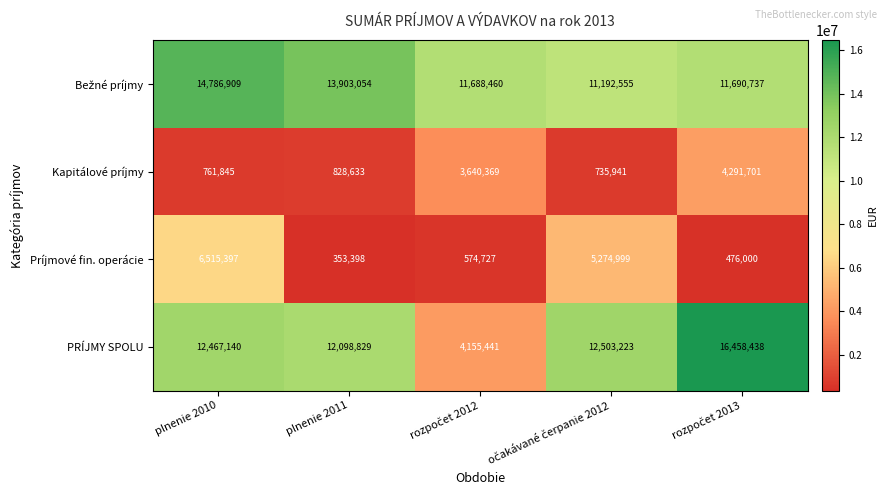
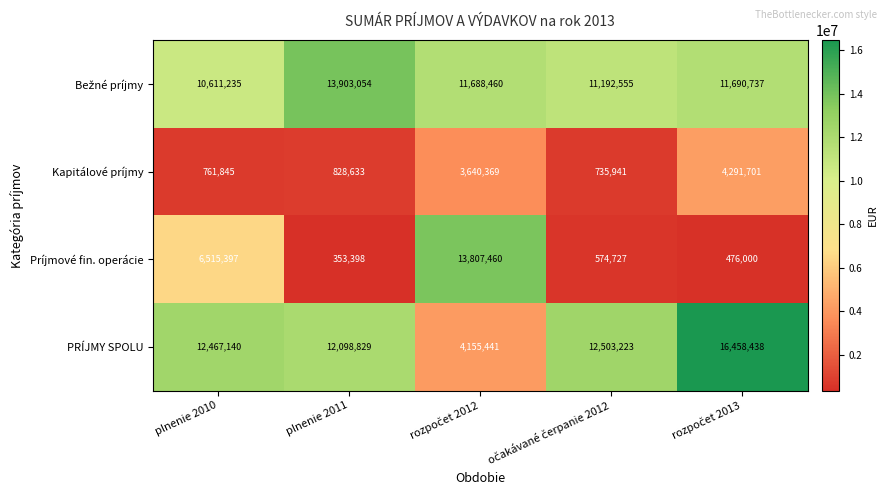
  {
    "Bežné príjmy": {
-     "plnenie 2010": "14,786,909",
+     "plnenie 2010": "10,611,235",
      "plnenie 2011": "13,903,054",
      "rozpočet 2012": "11,688,460",
      "očakávané čerpanie 2012": "11,192,555",
      "rozpočet 2013": "11,690,737"
    },
    "Kapitálové príjmy": {
      "plnenie 2010": "761,845",
      "plnenie 2011": "828,633",
      "rozpočet 2012": "3,640,369",
      "očakávané čerpanie 2012": "735,941",
      "rozpočet 2013": "4,291,701"
    },
    "Príjmové fin. operácie": {
      "plnenie 2010": "6,515,397",
      "plnenie 2011": "353,398",
-     "rozpočet 2012": "574,727",
-     "očakávané čerpanie 2012": "5,274,999",
+     "rozpočet 2012": "13,807,460",
+     "očakávané čerpanie 2012": "574,727",
      "rozpočet 2013": "476,000"
    },
    "PRÍJMY SPOLU": {
      "plnenie 2010": "12,467,140",
      "plnenie 2011": "12,098,829",
      "rozpočet 2012": "4,155,441",
      "očakávané čerpanie 2012": "12,503,223",
      "rozpočet 2013": "16,458,438"
    }
  }
